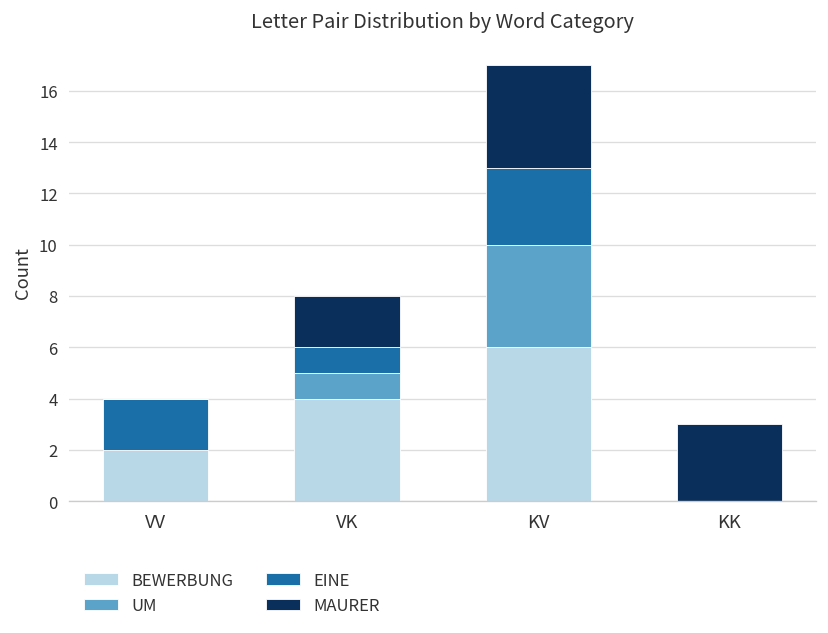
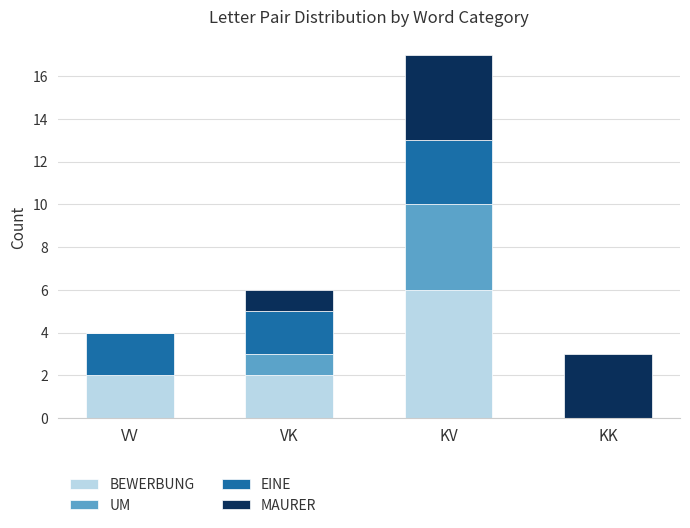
  {
    "BEWERBUNG": {
      "VV": 2,
-     "VK": 4,
+     "VK": 2,
      "KV": 6,
      "KK": 0
    },
    "UM": {
      "VV": 0,
      "VK": 1,
      "KV": 4,
      "KK": 0
    },
    "EINE": {
      "VV": 2,
-     "VK": 1,
+     "VK": 2,
      "KV": 3,
      "KK": 0
    },
    "MAURER": {
      "VV": 0,
-     "VK": 2,
+     "VK": 1,
      "KV": 4,
      "KK": 3
    }
  }
